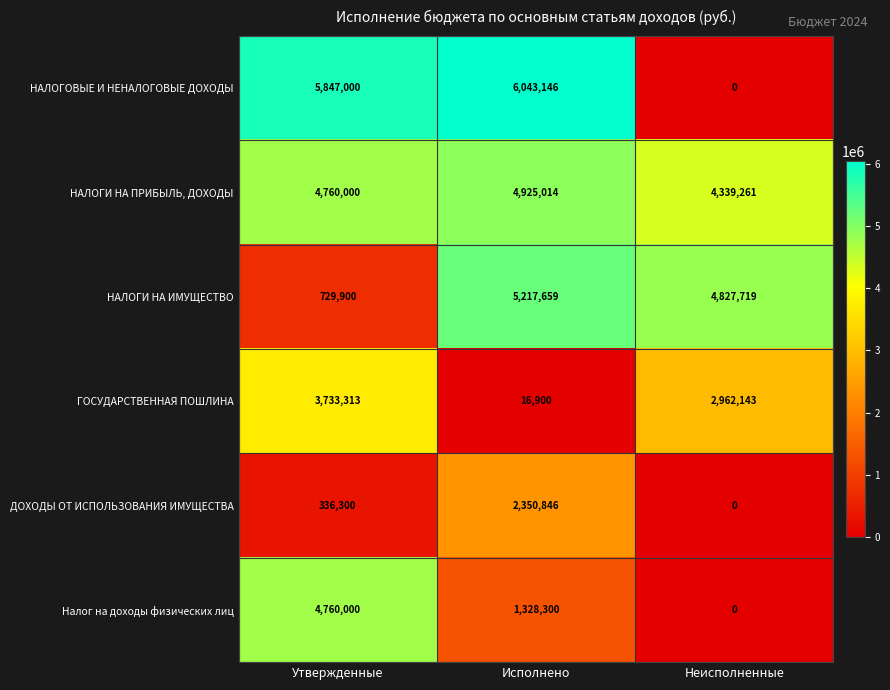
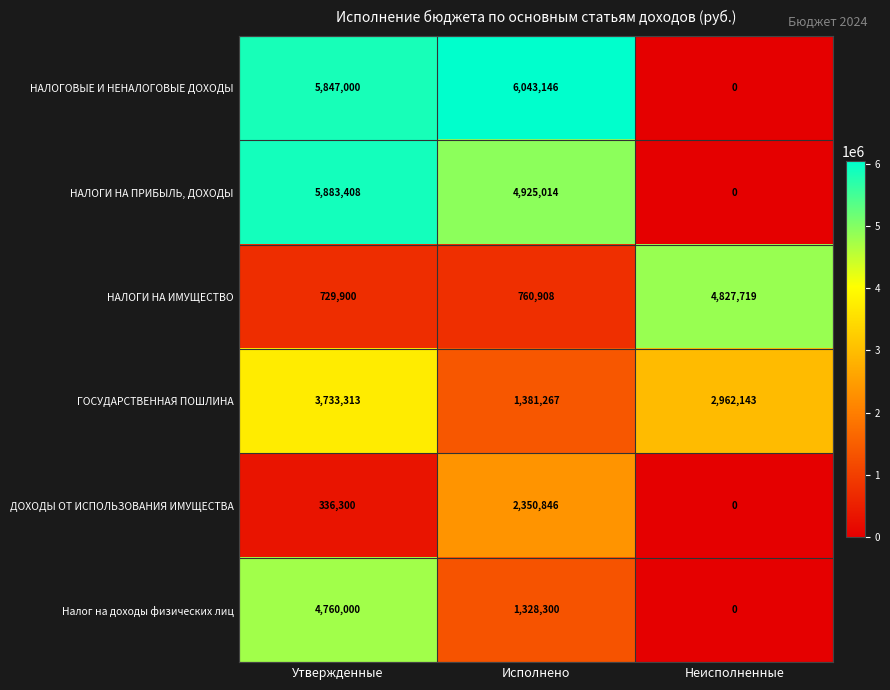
  {
    "НАЛОГОВЫЕ И НЕНАЛОГОВЫЕ ДОХОДЫ": {
      "Утвержденные": "5,847,000",
      "Исполнено": "6,043,146",
      "Неисполненные": "0"
    },
    "НАЛОГИ НА ПРИБЫЛЬ, ДОХОДЫ": {
-     "Утвержденные": "4,760,000",
+     "Утвержденные": "5,883,408",
      "Исполнено": "4,925,014",
-     "Неисполненные": "4,339,261"
+     "Неисполненные": "0"
    },
    "НАЛОГИ НА ИМУЩЕСТВО": {
      "Утвержденные": "729,900",
-     "Исполнено": "5,217,659",
+     "Исполнено": "760,908",
      "Неисполненные": "4,827,719"
    },
    "ГОСУДАРСТВЕННАЯ ПОШЛИНА": {
      "Утвержденные": "3,733,313",
-     "Исполнено": "16,900",
+     "Исполнено": "1,381,267",
      "Неисполненные": "2,962,143"
    },
    "ДОХОДЫ ОТ ИСПОЛЬЗОВАНИЯ ИМУЩЕСТВА": {
      "Утвержденные": "336,300",
      "Исполнено": "2,350,846",
      "Неисполненные": "0"
    },
    "Налог на доходы физических лиц": {
      "Утвержденные": "4,760,000",
      "Исполнено": "1,328,300",
      "Неисполненные": "0"
    }
  }
